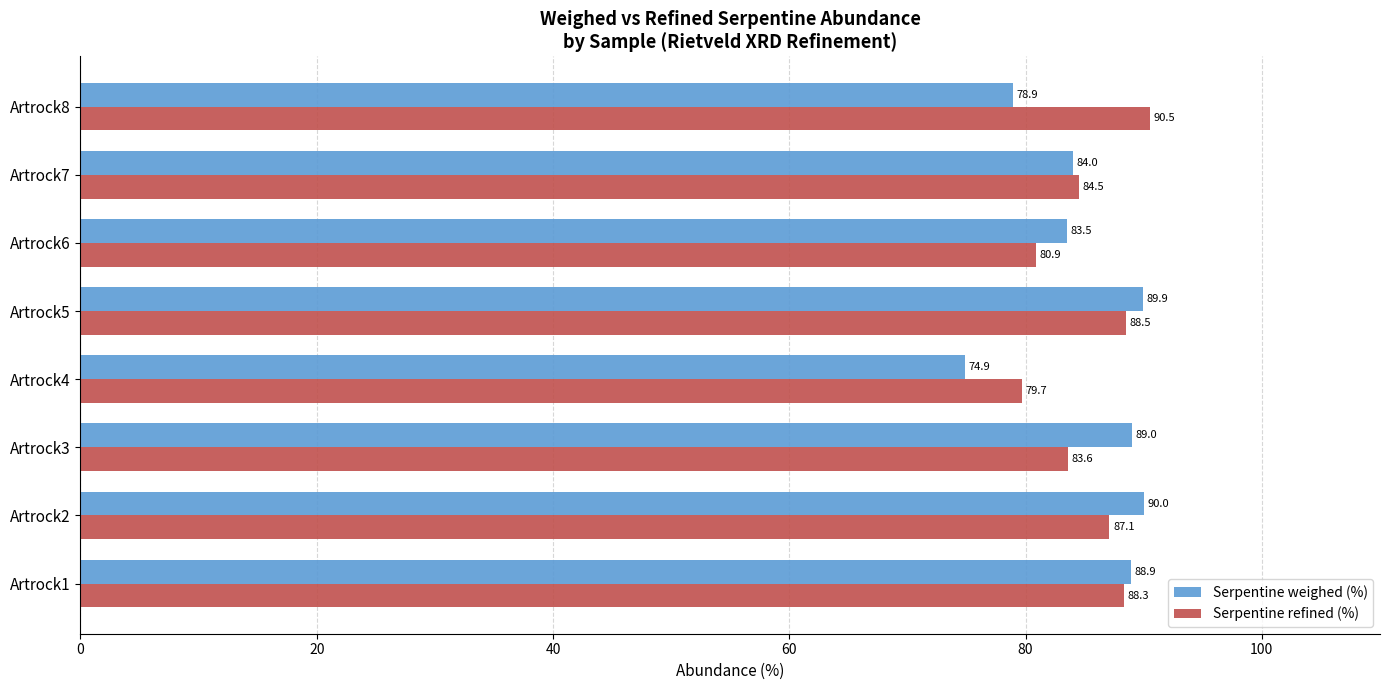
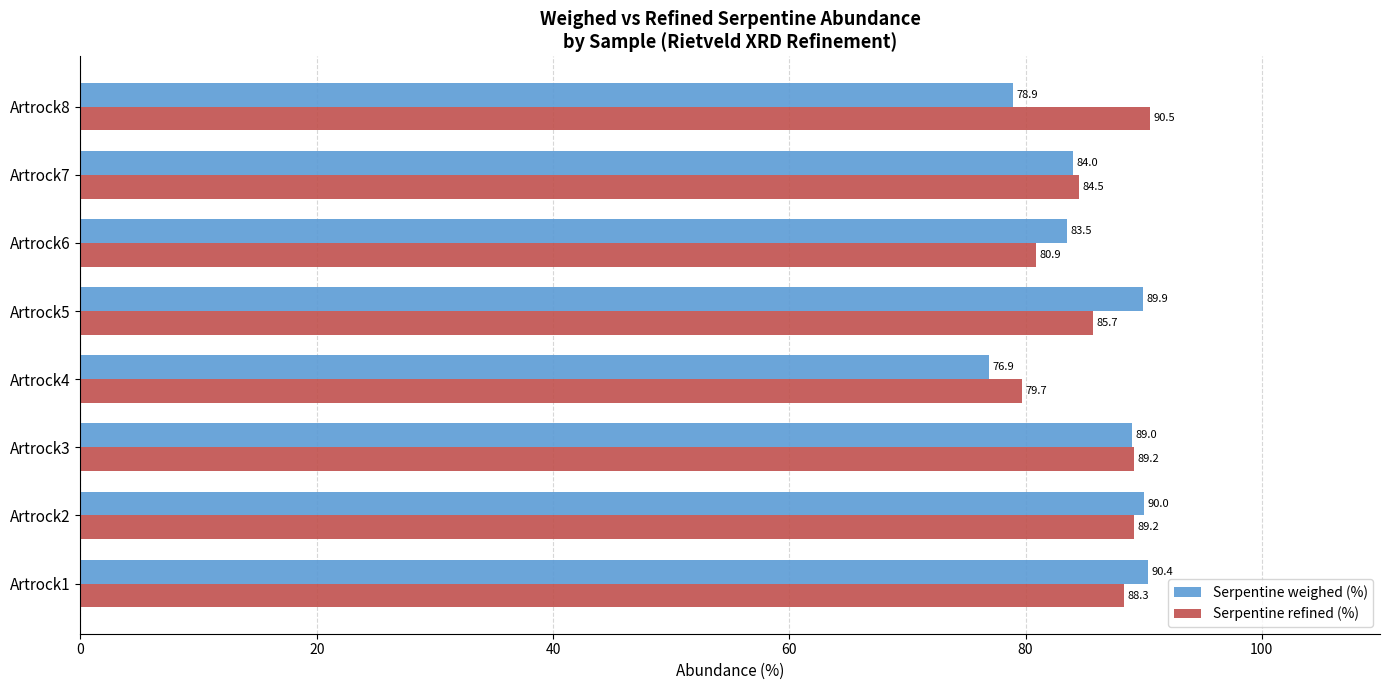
  {
    "Serpentine weighed (%)": {
      "Artrock8": 78.9,
      "Artrock7": 84.0,
      "Artrock6": 83.5,
      "Artrock5": 89.9,
-     "Artrock4": 74.9,
+     "Artrock4": 76.9,
      "Artrock3": 89.0,
      "Artrock2": 90.0,
-     "Artrock1": 88.9
+     "Artrock1": 90.4
    },
    "Serpentine refined (%)": {
      "Artrock8": 90.5,
      "Artrock7": 84.5,
      "Artrock6": 80.9,
-     "Artrock5": 88.5,
+     "Artrock5": 85.7,
      "Artrock4": 79.7,
-     "Artrock3": 83.6,
-     "Artrock2": 87.1,
+     "Artrock3": 89.2,
+     "Artrock2": 89.2,
      "Artrock1": 88.3
    }
  }
